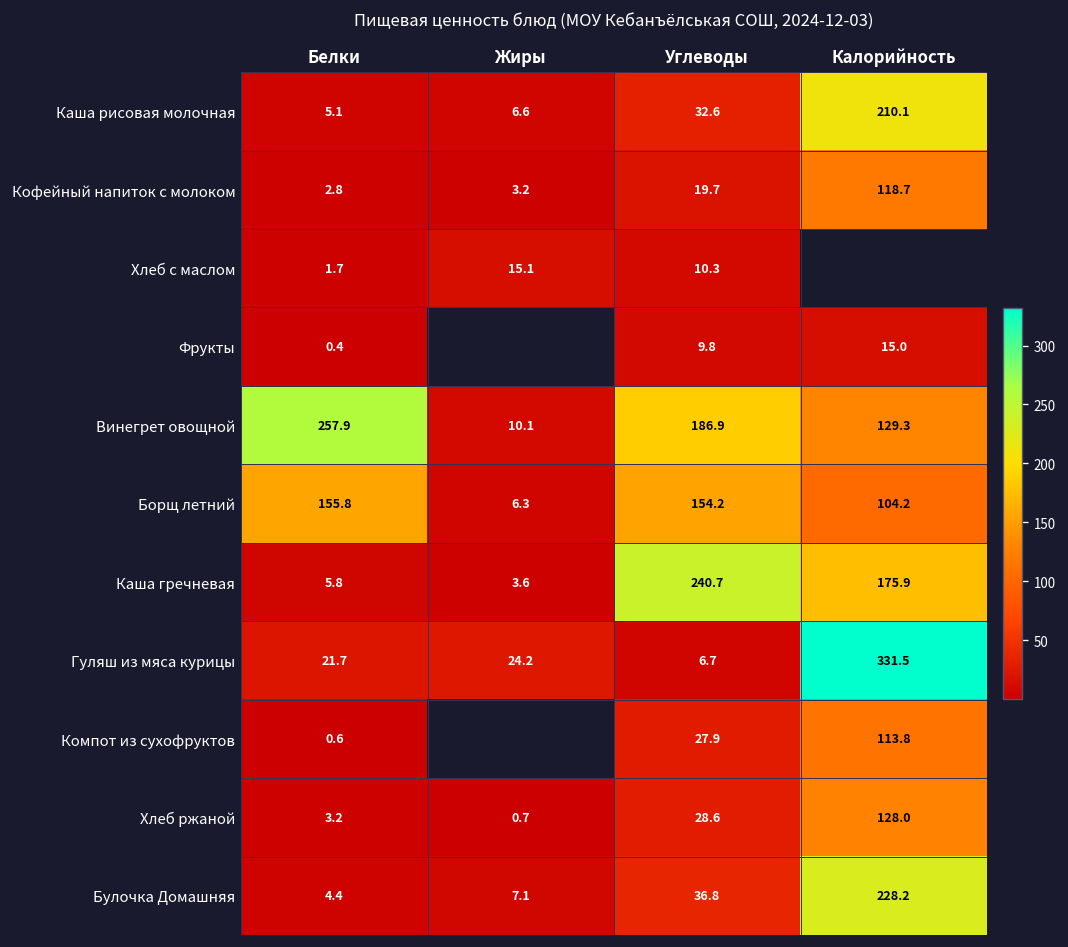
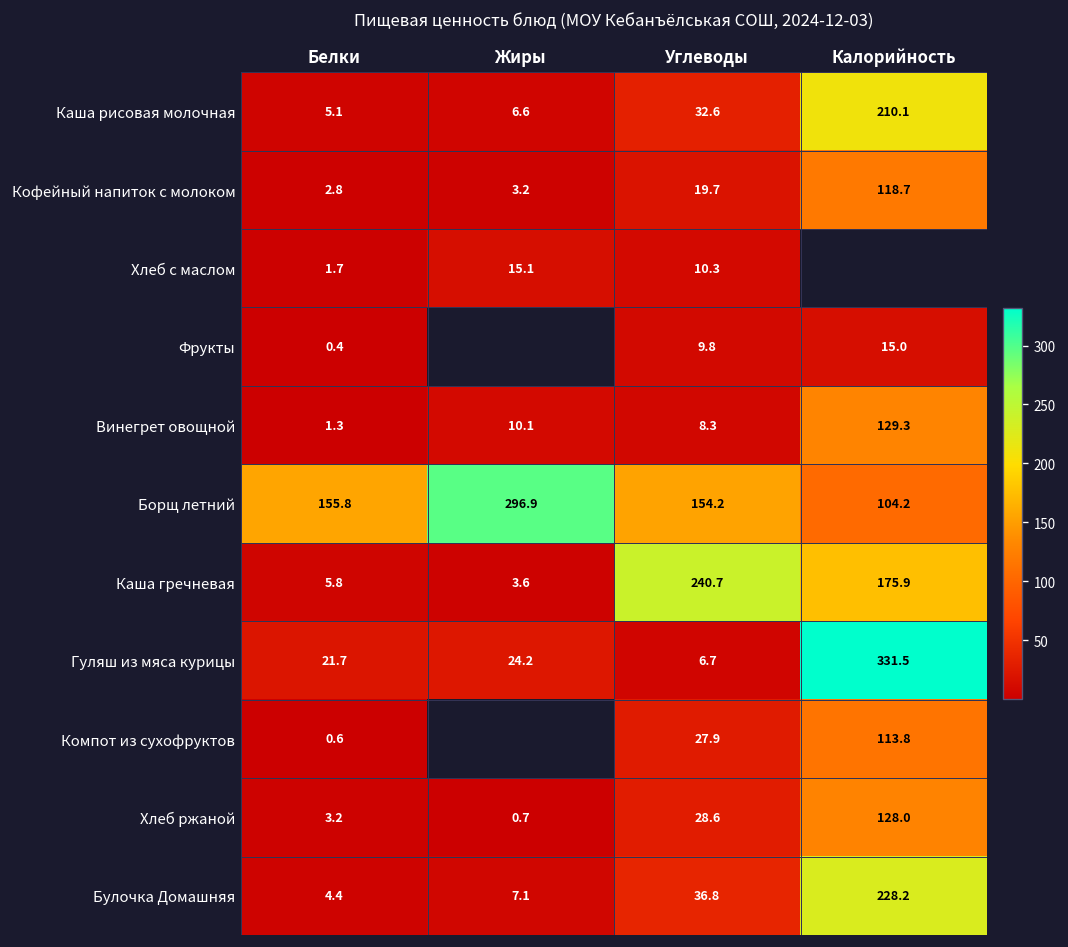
  {
    "Каша рисовая молочная": {
      "Белки": 5.1,
      "Жиры": 6.6,
      "Углеводы": 32.6,
      "Калорийность": 210.1
    },
    "Кофейный напиток с молоком": {
      "Белки": 2.8,
      "Жиры": 3.2,
      "Углеводы": 19.7,
      "Калорийность": 118.7
    },
    "Хлеб с маслом": {
      "Белки": 1.7,
      "Жиры": 15.1,
      "Углеводы": 10.3
    },
    "Фрукты": {
      "Белки": 0.4,
      "Углеводы": 9.8,
      "Калорийность": 15.0
    },
    "Винегрет овощной": {
-     "Белки": 257.9,
+     "Белки": 1.3,
      "Жиры": 10.1,
-     "Углеводы": 186.9,
+     "Углеводы": 8.3,
      "Калорийность": 129.3
    },
    "Борщ летний": {
      "Белки": 155.8,
-     "Жиры": 6.3,
+     "Жиры": 296.9,
      "Углеводы": 154.2,
      "Калорийность": 104.2
    },
    "Каша гречневая": {
      "Белки": 5.8,
      "Жиры": 3.6,
      "Углеводы": 240.7,
      "Калорийность": 175.9
    },
    "Гуляш из мяса курицы": {
      "Белки": 21.7,
      "Жиры": 24.2,
      "Углеводы": 6.7,
      "Калорийность": 331.5
    },
    "Компот из сухофруктов": {
      "Белки": 0.6,
      "Углеводы": 27.9,
      "Калорийность": 113.8
    },
    "Хлеб ржаной": {
      "Белки": 3.2,
      "Жиры": 0.7,
      "Углеводы": 28.6,
      "Калорийность": 128.0
    },
    "Булочка Домашняя": {
      "Белки": 4.4,
      "Жиры": 7.1,
      "Углеводы": 36.8,
      "Калорийность": 228.2
    }
  }
